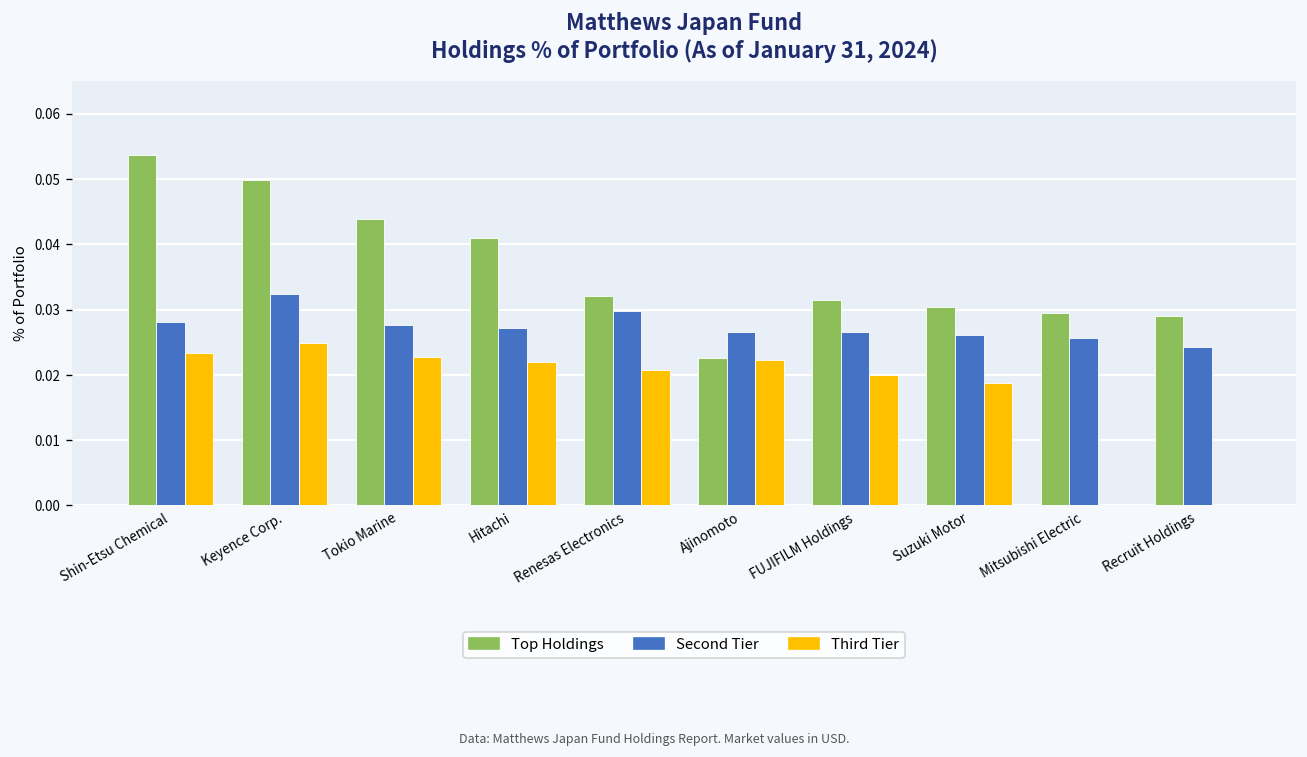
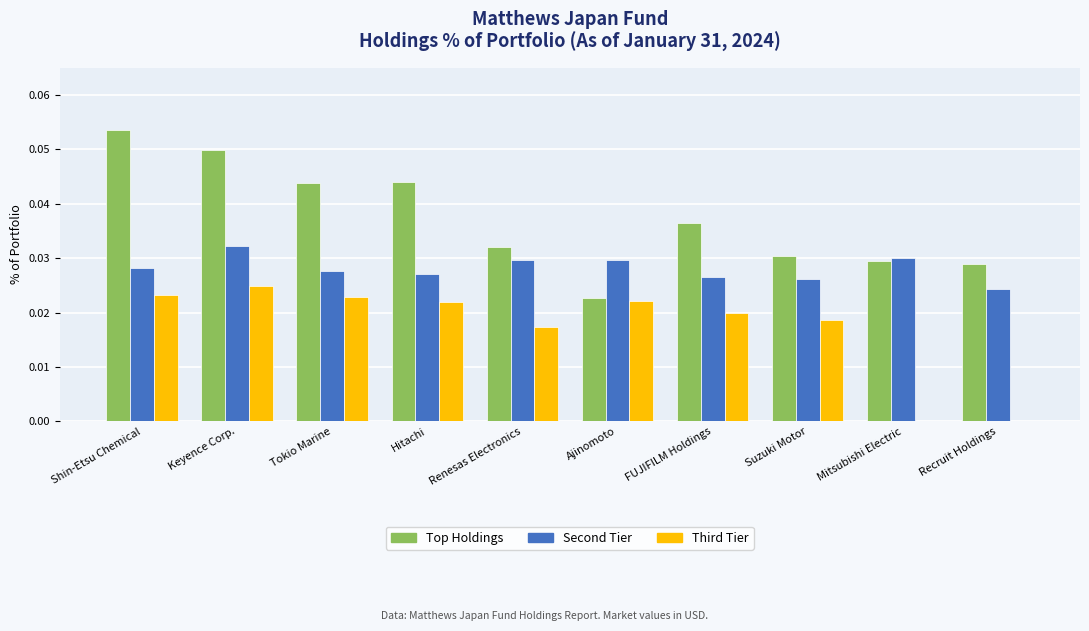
  {
    "Top Holdings": {
      "Shin-Etsu Chemical": 0.054,
      "Keyence Corp.": 0.050,
      "Tokio Marine": 0.044,
-     "Hitachi": 0.041,
+     "Hitachi": 0.044,
      "Renesas Electronics": 0.032,
      "Ajinomoto": 0.023,
-     "FUJIFILM Holdings": 0.032,
+     "FUJIFILM Holdings": 0.036,
      "Suzuki Motor": 0.030,
      "Mitsubishi Electric": 0.029,
      "Recruit Holdings": 0.029
    },
    "Second Tier": {
      "Shin-Etsu Chemical": 0.028,
      "Keyence Corp.": 0.032,
      "Tokio Marine": 0.028,
      "Hitachi": 0.027,
      "Renesas Electronics": 0.030,
-     "Ajinomoto": 0.027,
+     "Ajinomoto": 0.030,
      "FUJIFILM Holdings": 0.027,
      "Suzuki Motor": 0.026,
-     "Mitsubishi Electric": 0.026,
+     "Mitsubishi Electric": 0.030,
      "Recruit Holdings": 0.024
    },
    "Third Tier": {
      "Shin-Etsu Chemical": 0.023,
      "Keyence Corp.": 0.025,
      "Tokio Marine": 0.023,
      "Hitachi": 0.022,
-     "Renesas Electronics": 0.021,
+     "Renesas Electronics": 0.017,
      "Ajinomoto": 0.022,
      "FUJIFILM Holdings": 0.020,
      "Suzuki Motor": 0.019,
      "Mitsubishi Electric": 0.000,
      "Recruit Holdings": 0.000
    }
  }
